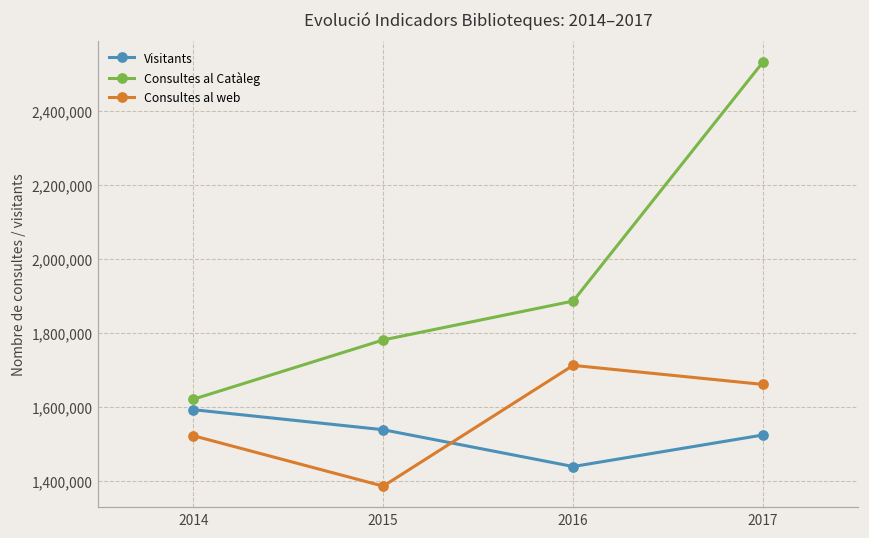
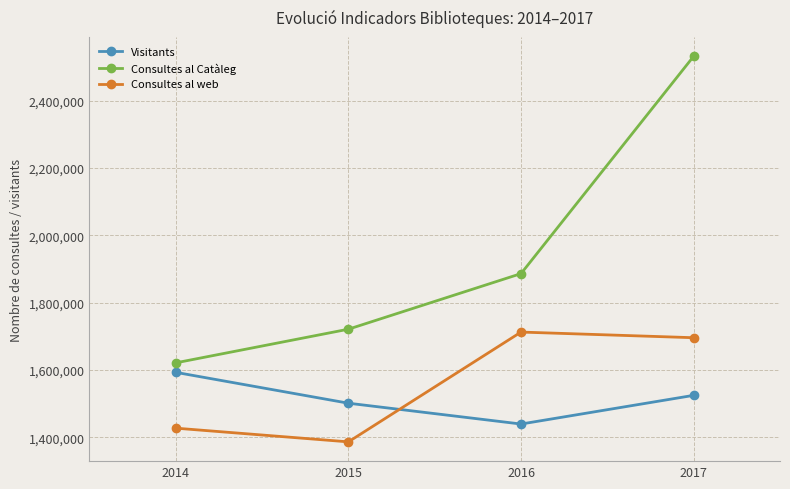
  {
    "Visitants": {
      "2014": "1,590,000",
-     "2015": "1,540,000",
+     "2015": "1,500,000",
      "2016": "1,440,000",
      "2017": "1,520,000"
    },
    "Consultes al Catàleg": {
      "2014": "1,620,000",
-     "2015": "1,780,000",
+     "2015": "1,720,000",
      "2016": "1,890,000",
      "2017": "2,530,000"
    },
    "Consultes al web": {
-     "2014": "1,520,000",
+     "2014": "1,430,000",
      "2015": "1,390,000",
      "2016": "1,710,000",
-     "2017": "1,660,000"
+     "2017": "1,700,000"
    }
  }
